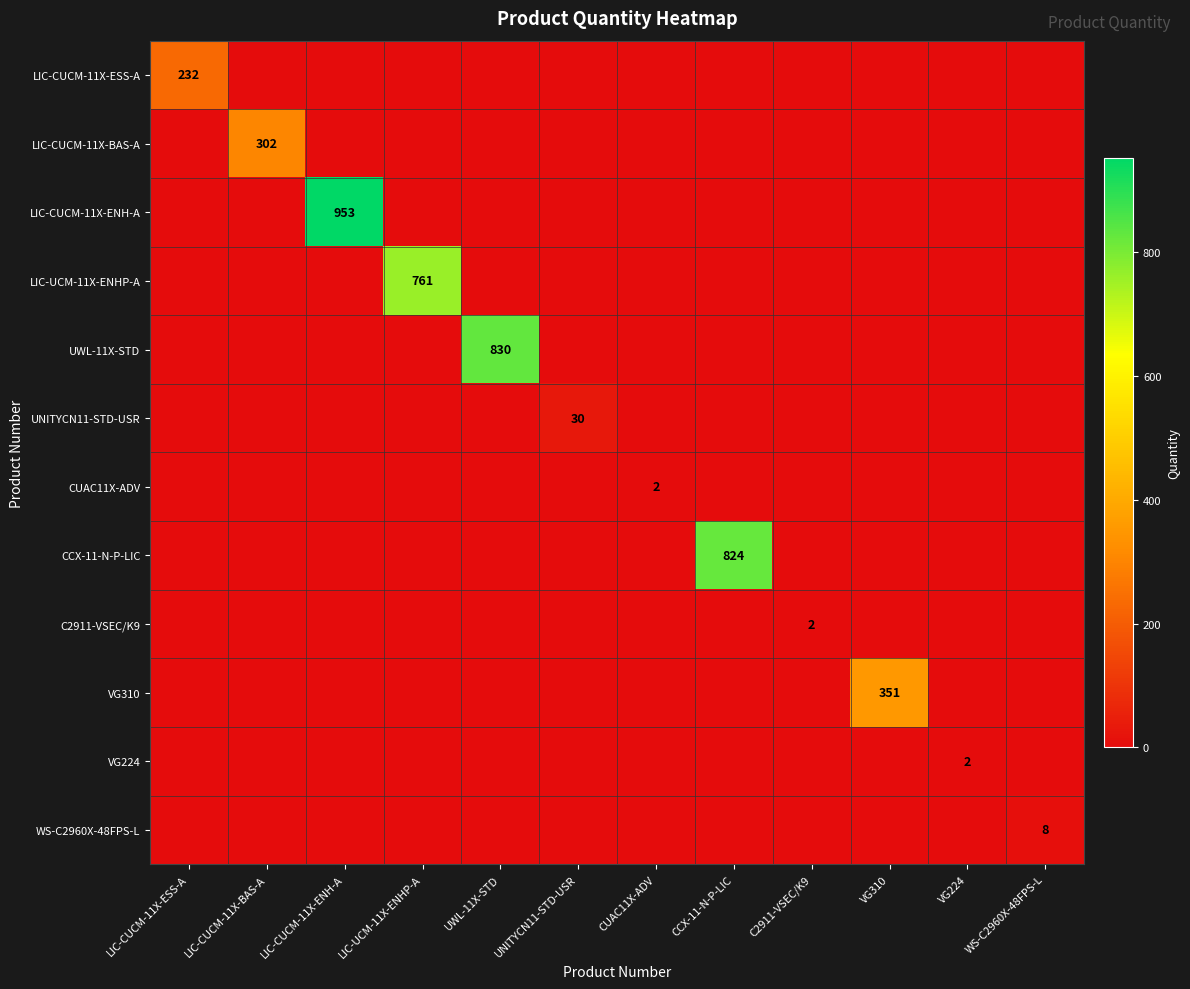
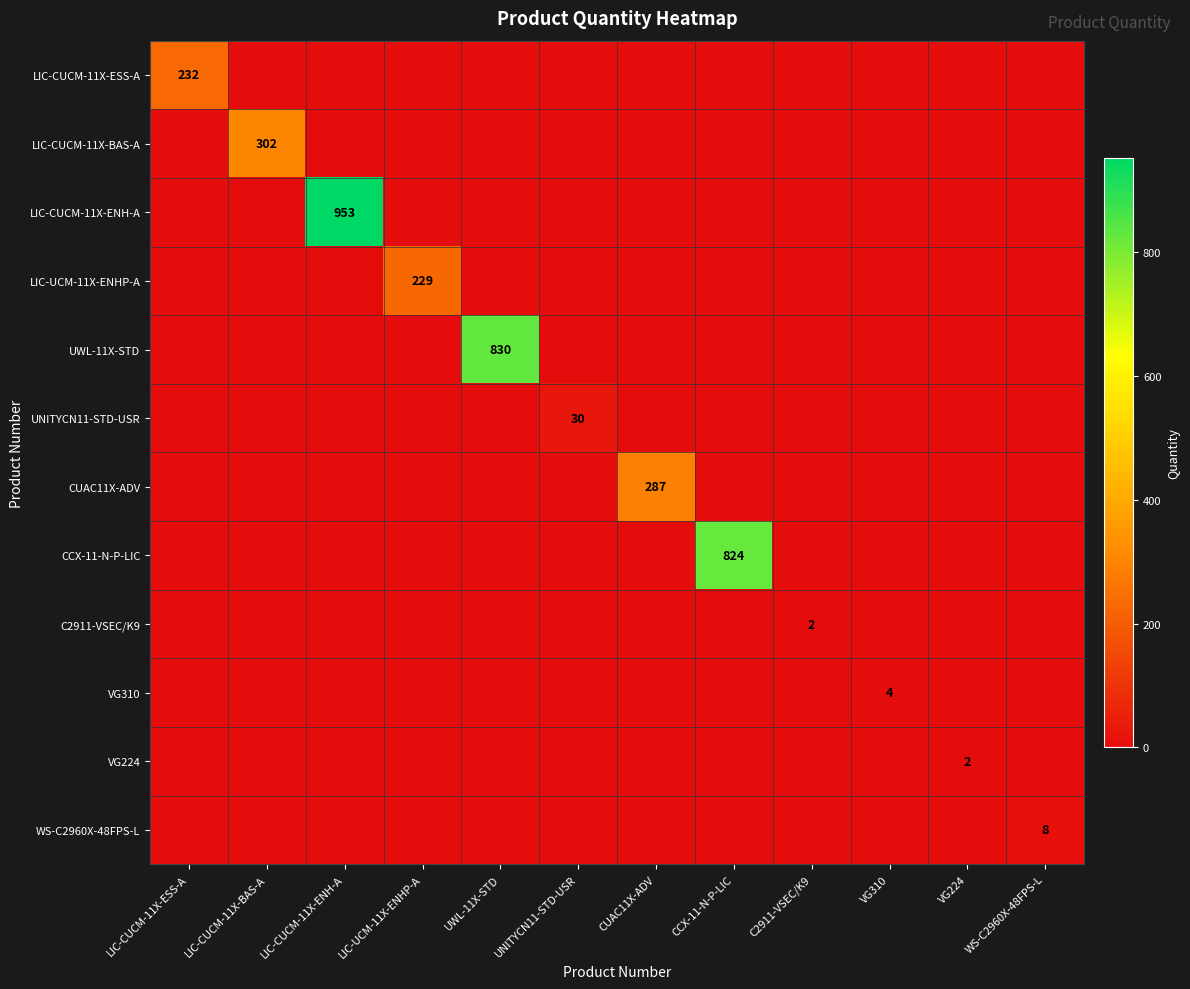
  {
    "LIC-CUCM-11X-ESS-A": {
      "LIC-CUCM-11X-ESS-A": 232
    },
    "LIC-CUCM-11X-BAS-A": {
      "LIC-CUCM-11X-BAS-A": 302
    },
    "LIC-CUCM-11X-ENH-A": {
      "LIC-CUCM-11X-ENH-A": 953
    },
    "LIC-UCM-11X-ENHP-A": {
-     "LIC-UCM-11X-ENHP-A": 761
+     "LIC-UCM-11X-ENHP-A": 229
    },
    "UWL-11X-STD": {
      "UWL-11X-STD": 830
    },
    "UNITYCN11-STD-USR": {
      "UNITYCN11-STD-USR": 30
    },
    "CUAC11X-ADV": {
-     "CUAC11X-ADV": 2
+     "CUAC11X-ADV": 287
    },
    "CCX-11-N-P-LIC": {
      "CCX-11-N-P-LIC": 824
    },
    "C2911-VSEC/K9": {
      "C2911-VSEC/K9": 2
    },
    "VG310": {
-     "VG310": 351
+     "VG310": 4
    },
    "VG224": {
      "VG224": 2
    },
    "WS-C2960X-48FPS-L": {
      "WS-C2960X-48FPS-L": 8
    }
  }
